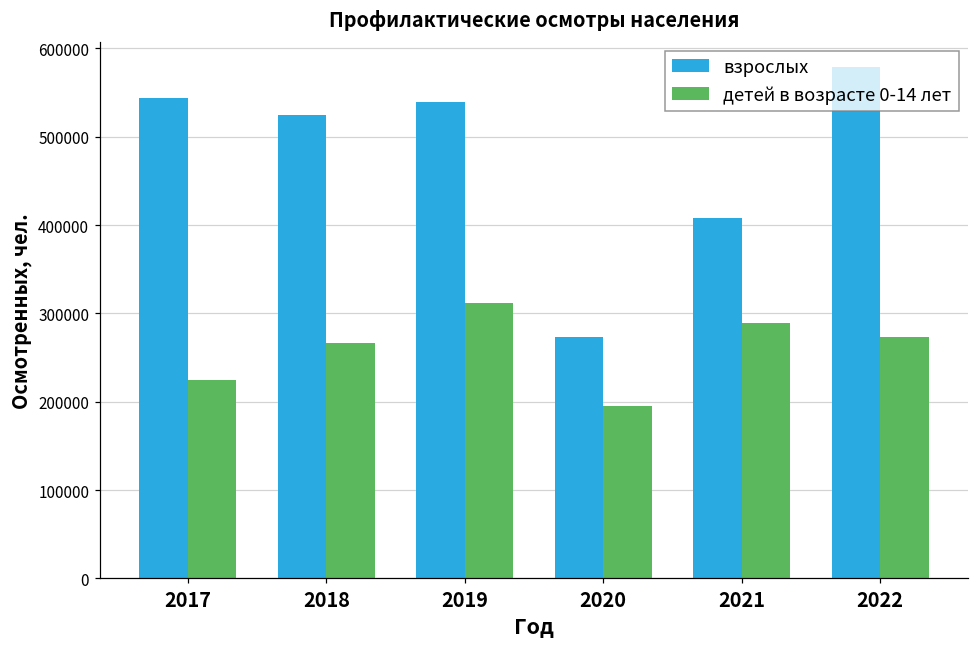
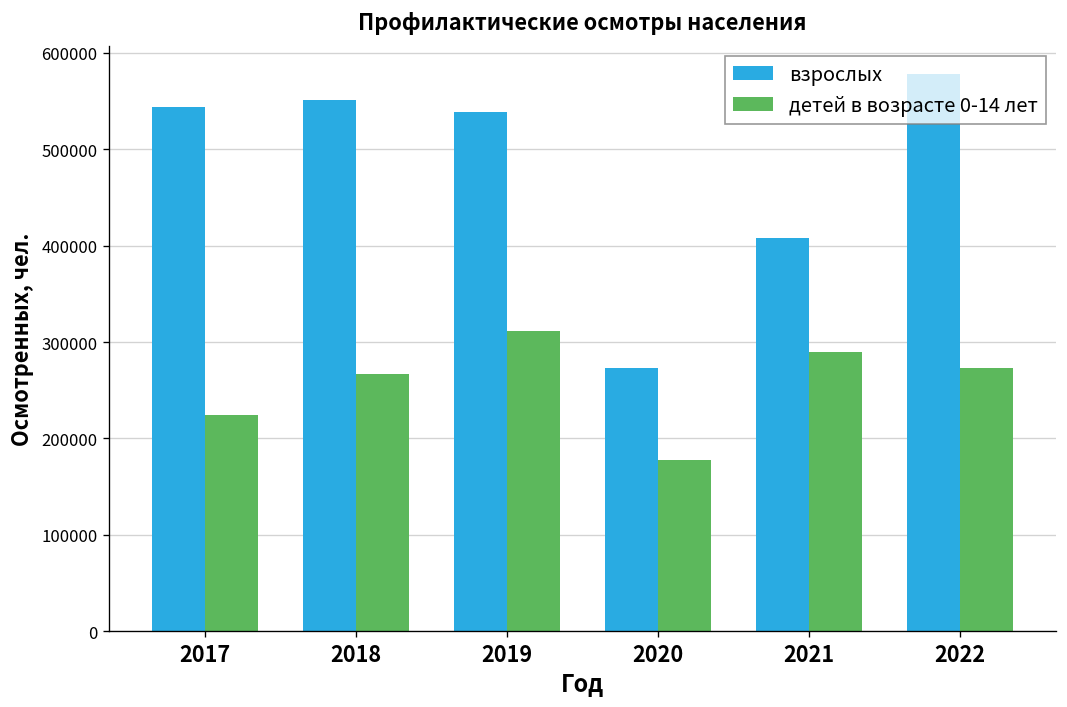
  {
    "взрослых": {
      "2017": 540000,
-     "2018": 530000,
+     "2018": 550000,
      "2019": 540000,
      "2020": 270000,
      "2021": 410000
    },
    "детей в возрасте 0-14 лет": {
      "2017": 220000,
      "2018": 270000,
      "2019": 310000,
-     "2020": 190000,
+     "2020": 180000,
      "2021": 290000,
      "2022": 270000
    }
  }
